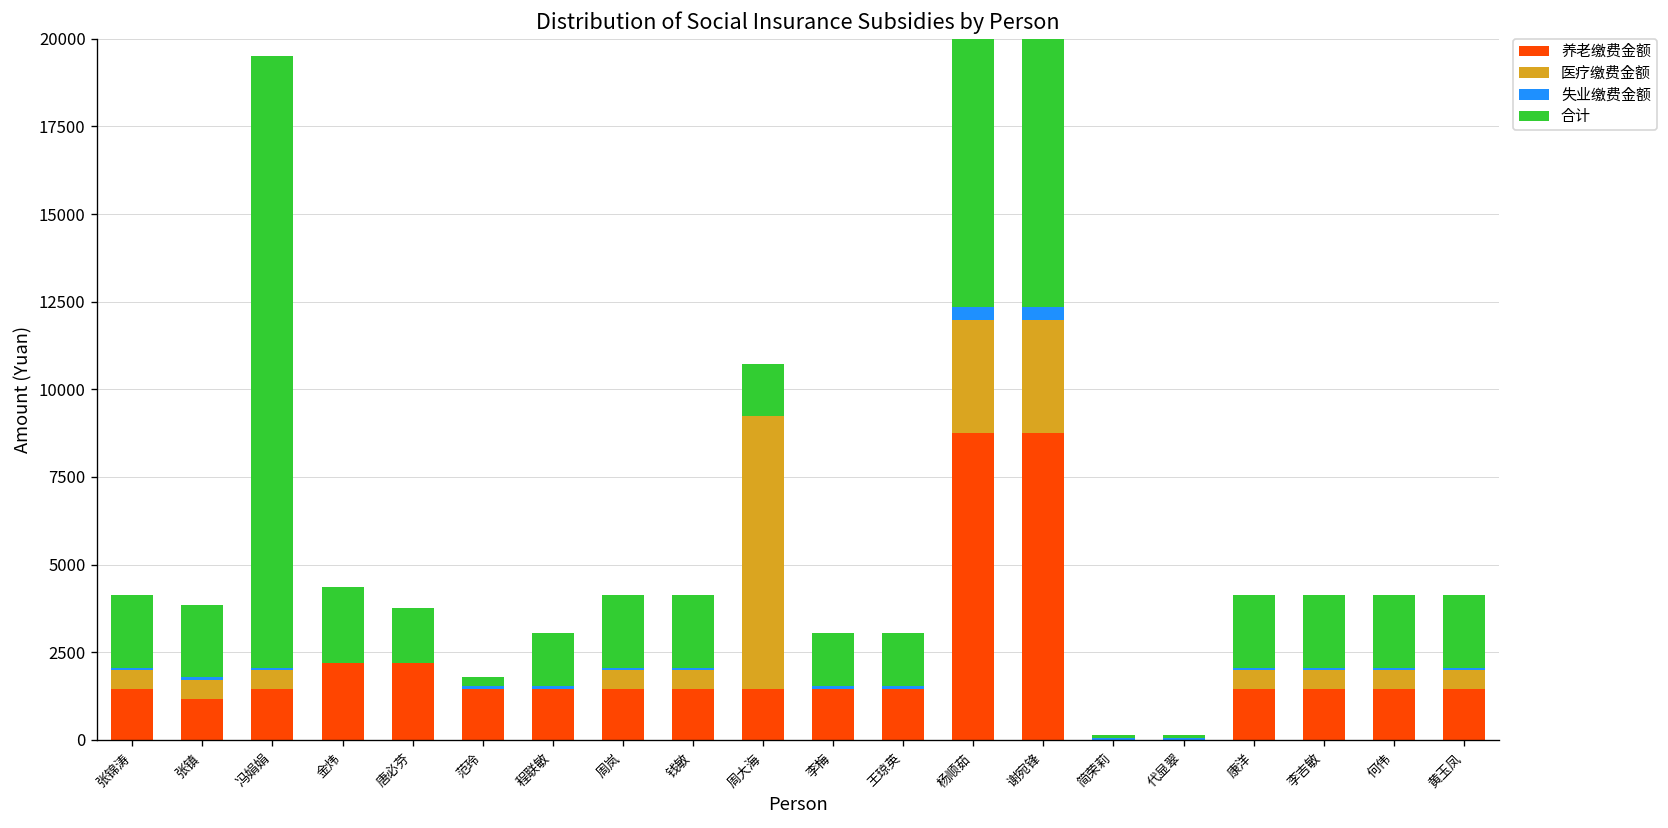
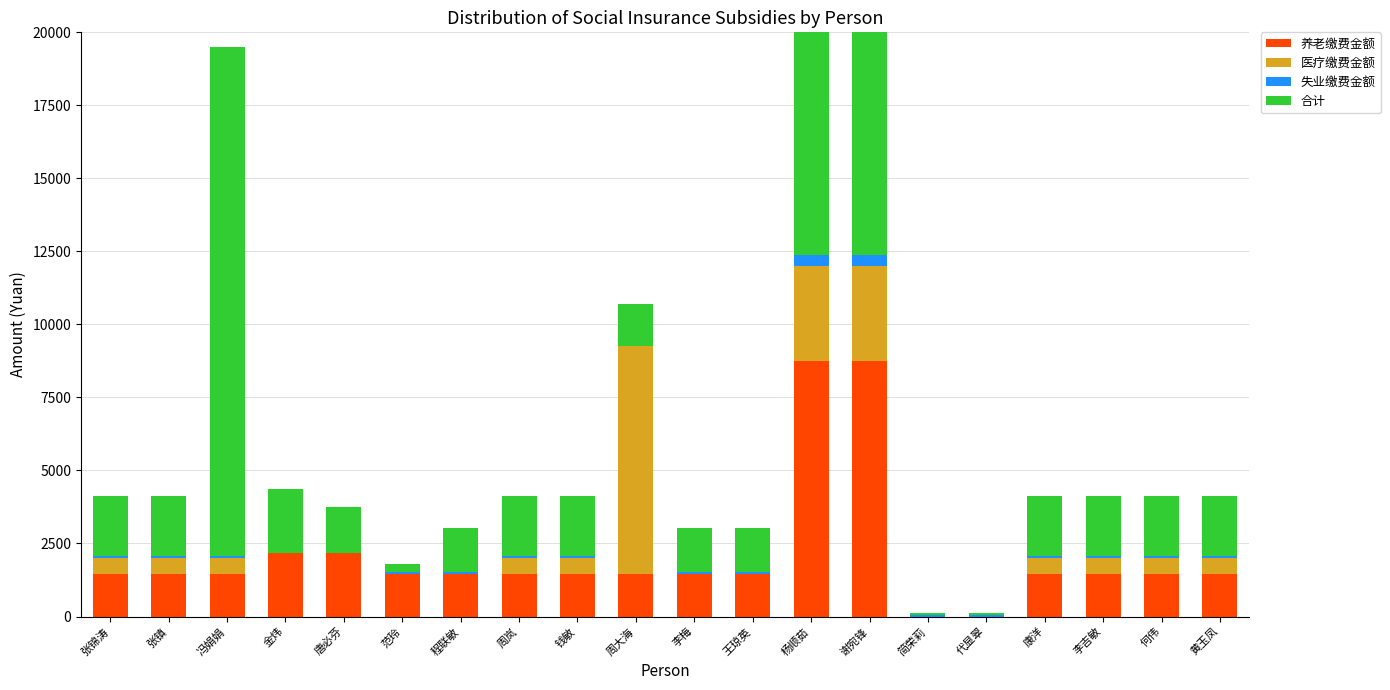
  {
    "养老缴费金额": {
      "张锦涛": 1500,
-     "张镇": 1200,
+     "张镇": 1500,
      "冯娟娟": 1500,
      "金炜": 2200,
      "唐必芬": 2200,
      "范玲": 1500,
      "程联敏": 1500,
      "周岚": 1500,
      "钱敏": 1500,
      "周大海": 1500,
      "李梅": 1500,
      "王琼英": 1500,
      "杨顺茹": 8700,
      "谢宛锋": 8700,
      "简荣莉": 0,
      "代显翠": 0,
      "康洋": 1500,
      "李吉敏": 1500,
      "何伟": 1500,
      "黄玉凤": 1500
    },
    "医疗缴费金额": {
      "张锦涛": 500,
      "张镇": 500,
      "冯娟娟": 500,
      "金炜": 0,
      "唐必芬": 0,
      "范玲": 0,
      "程联敏": 0,
      "周岚": 500,
      "钱敏": 500,
      "周大海": 7800,
      "李梅": 0,
      "王琼英": 0,
      "杨顺茹": 3200,
      "谢宛锋": 3200,
      "简荣莉": 0,
      "代显翠": 0,
      "康洋": 500,
      "李吉敏": 500,
      "何伟": 500,
      "黄玉凤": 500
    },
    "失业缴费金额": {
      "金炜": 0,
      "唐必芬": 0,
      "周大海": 0,
      "杨顺茹": 400,
      "谢宛锋": 400
    },
    "合计": {
      "张锦涛": 2100,
      "张镇": 2100,
      "冯娟娟": 17400,
      "金炜": 2200,
      "唐必芬": 1600,
      "范玲": 300,
      "程联敏": 1500,
      "周岚": 2100,
      "钱敏": 2100,
      "周大海": 1500,
      "李梅": 1500,
      "王琼英": 1500,
      "康洋": 2100,
      "李吉敏": 2100,
      "何伟": 2100,
      "黄玉凤": 2100
    }
  }
